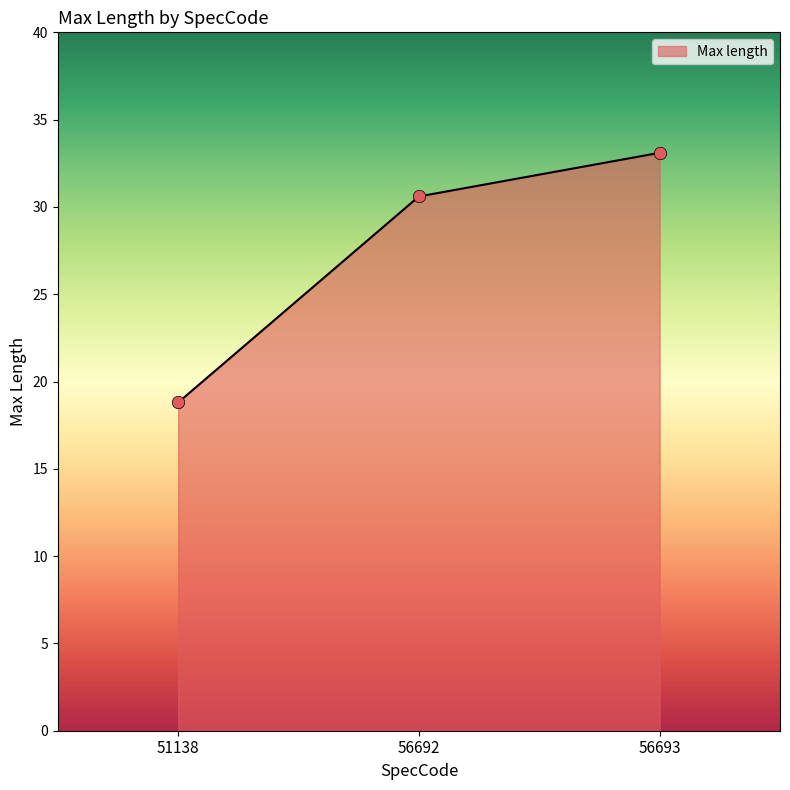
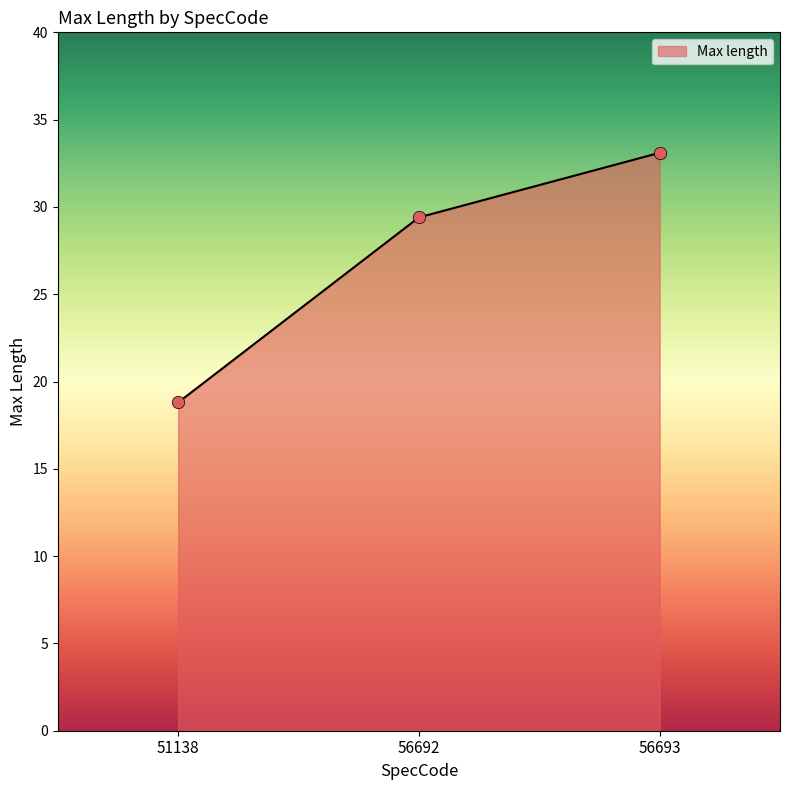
  {
    "51138": 18.8,
-   "56692": 30.6,
+   "56692": 29.4,
    "56693": 33.1
  }
